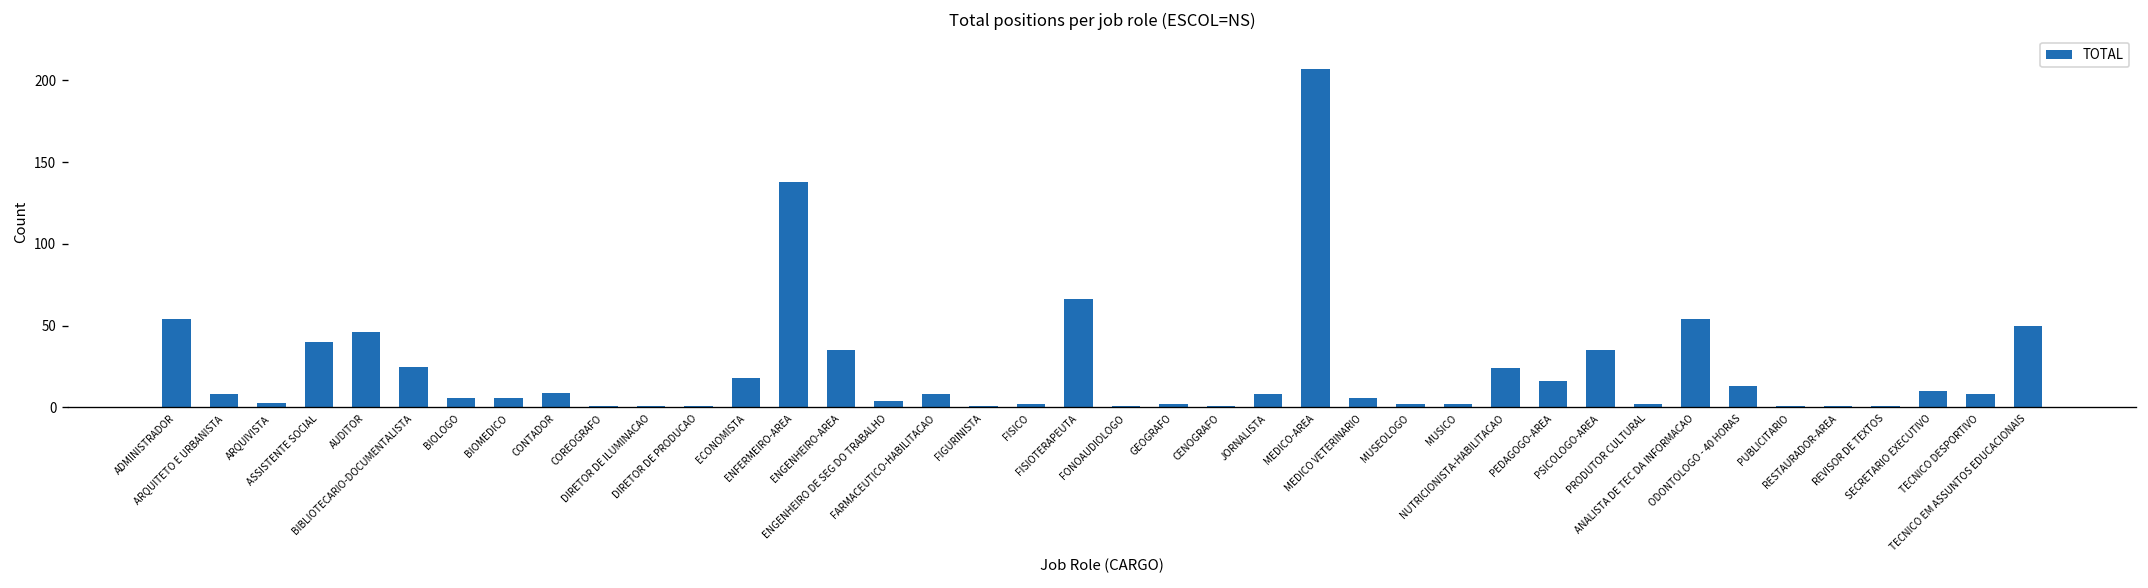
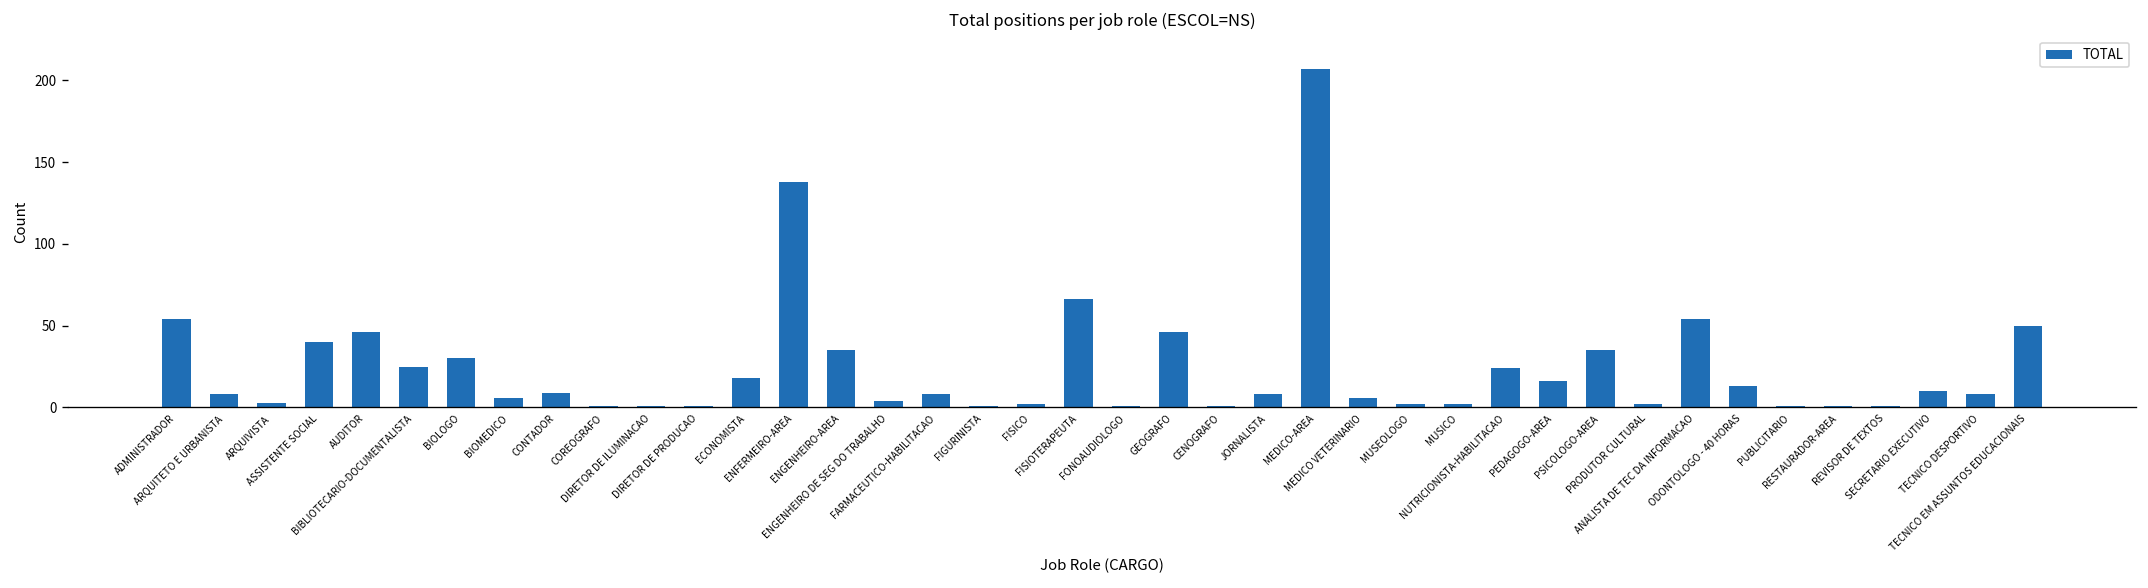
  {
    "ADMINISTRADOR": 54,
    "ARQUITETO E URBANISTA": 8,
    "ARQUIVISTA": 3,
    "ASSISTENTE SOCIAL": 40,
    "AUDITOR": 46,
    "BIBLIOTECARIO-DOCUMENTALISTA": 25,
-   "BIOLOGO": 6,
+   "BIOLOGO": 30,
    "BIOMEDICO": 6,
    "CONTADOR": 9,
    "ECONOMISTA": 18,
    "ENFERMEIRO-AREA": 138,
    "ENGENHEIRO-AREA": 35,
    "ENGENHEIRO DE SEG DO TRABALHO": 4,
    "FARMACEUTICO-HABILITACAO": 8,
    "FISICO": 2,
    "FISIOTERAPEUTA": 66,
-   "GEOGRAFO": 2,
+   "GEOGRAFO": 46,
    "JORNALISTA": 8,
    "MEDICO-AREA": 207,
    "MEDICO VETERINARIO": 6,
    "MUSEOLOGO": 2,
    "MUSICO": 2,
    "NUTRICIONISTA-HABILITACAO": 24,
    "PEDAGOGO-AREA": 16,
    "PSICOLOGO-AREA": 35,
    "PRODUTOR CULTURAL": 2,
    "ANALISTA DE TEC DA INFORMACAO": 54,
    "ODONTOLOGO - 40 HORAS": 13,
    "SECRETARIO EXECUTIVO": 10,
    "TECNICO DESPORTIVO": 8,
    "TECNICO EM ASSUNTOS EDUCACIONAIS": 50
  }
